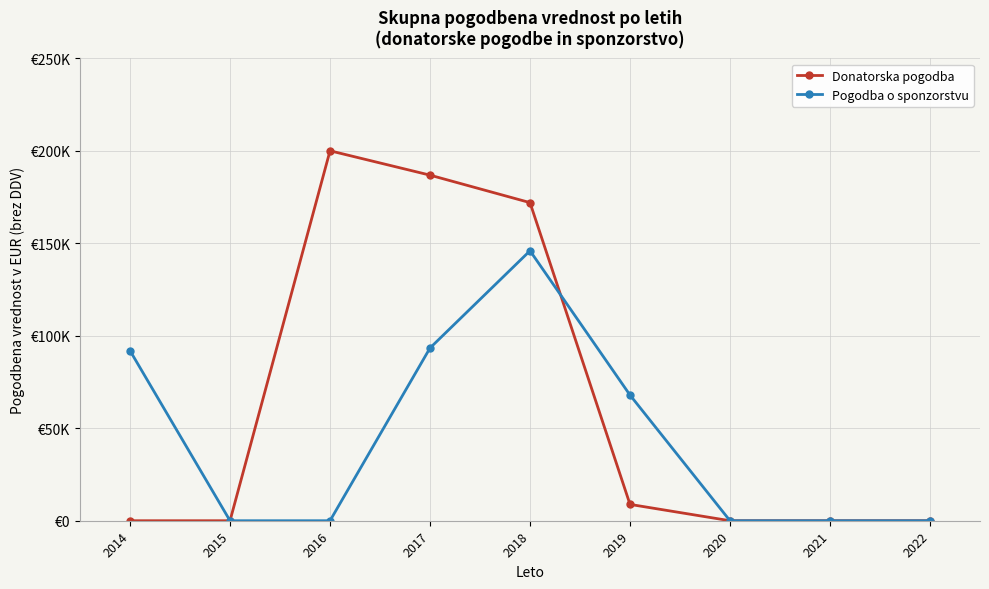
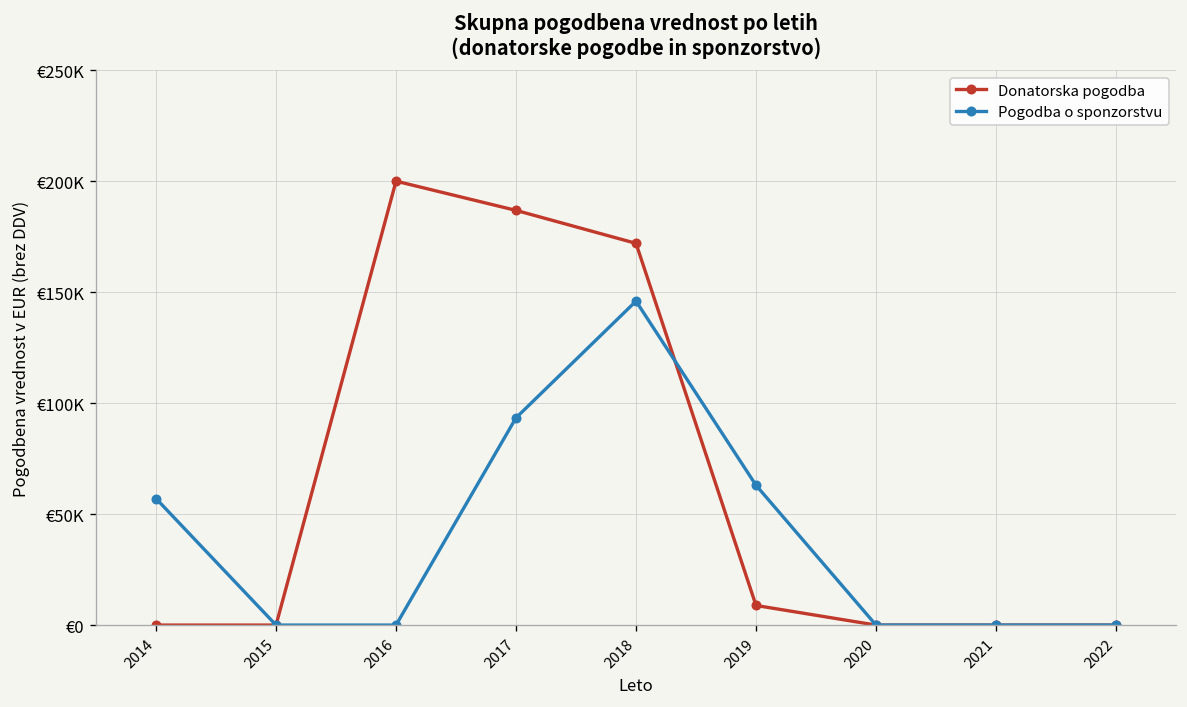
  {
    "Donatorska pogodba": {
      "2014": "€0",
      "2016": "€200000",
      "2017": "€187000",
      "2018": "€172000",
      "2019": "€9000"
    },
    "Pogodba o sponzorstvu": {
-     "2014": "€92000",
+     "2014": "€57000",
      "2016": "€0",
      "2017": "€93000",
      "2018": "€146000",
-     "2019": "€68000"
+     "2019": "€63000"
    }
  }
